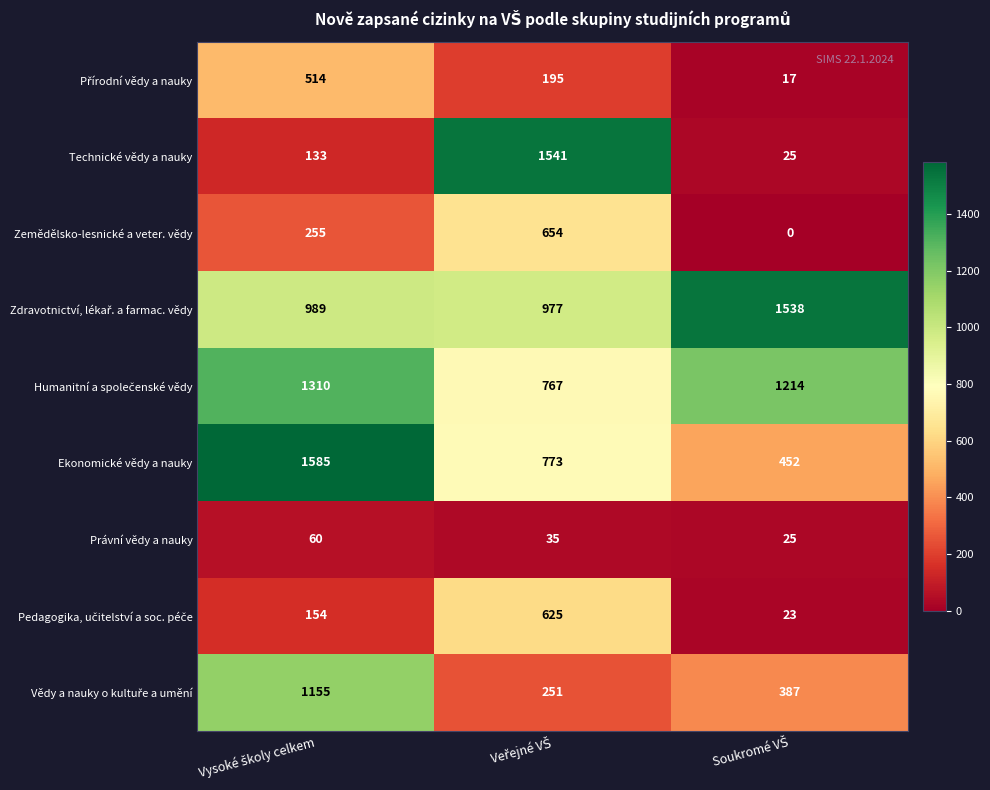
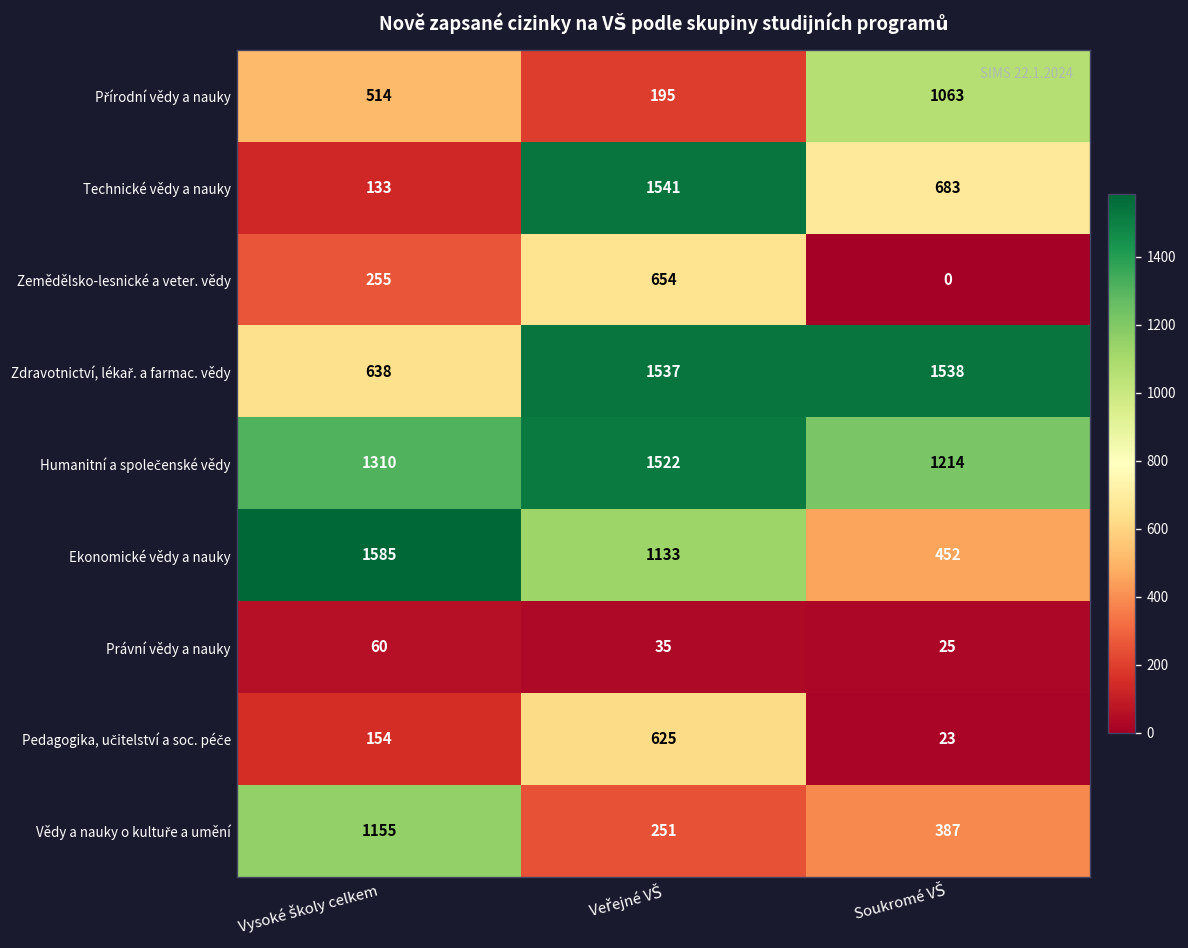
  {
    "Přírodní vědy a nauky": {
      "Vysoké školy celkem": 514,
      "Veřejné VŠ": 195,
-     "Soukromé VŠ": 17
+     "Soukromé VŠ": 1063
    },
    "Technické vědy a nauky": {
      "Vysoké školy celkem": 133,
      "Veřejné VŠ": 1541,
-     "Soukromé VŠ": 25
+     "Soukromé VŠ": 683
    },
    "Zemědělsko-lesnické a veter. vědy": {
      "Vysoké školy celkem": 255,
      "Veřejné VŠ": 654,
      "Soukromé VŠ": 0
    },
    "Zdravotnictví, lékař. a farmac. vědy": {
-     "Vysoké školy celkem": 989,
-     "Veřejné VŠ": 977,
+     "Vysoké školy celkem": 638,
+     "Veřejné VŠ": 1537,
      "Soukromé VŠ": 1538
    },
    "Humanitní a společenské vědy": {
      "Vysoké školy celkem": 1310,
-     "Veřejné VŠ": 767,
+     "Veřejné VŠ": 1522,
      "Soukromé VŠ": 1214
    },
    "Ekonomické vědy a nauky": {
      "Vysoké školy celkem": 1585,
-     "Veřejné VŠ": 773,
+     "Veřejné VŠ": 1133,
      "Soukromé VŠ": 452
    },
    "Právní vědy a nauky": {
      "Vysoké školy celkem": 60,
      "Veřejné VŠ": 35,
      "Soukromé VŠ": 25
    },
    "Pedagogika, učitelství a soc. péče": {
      "Vysoké školy celkem": 154,
      "Veřejné VŠ": 625,
      "Soukromé VŠ": 23
    },
    "Vědy a nauky o kultuře a umění": {
      "Vysoké školy celkem": 1155,
      "Veřejné VŠ": 251,
      "Soukromé VŠ": 387
    }
  }
